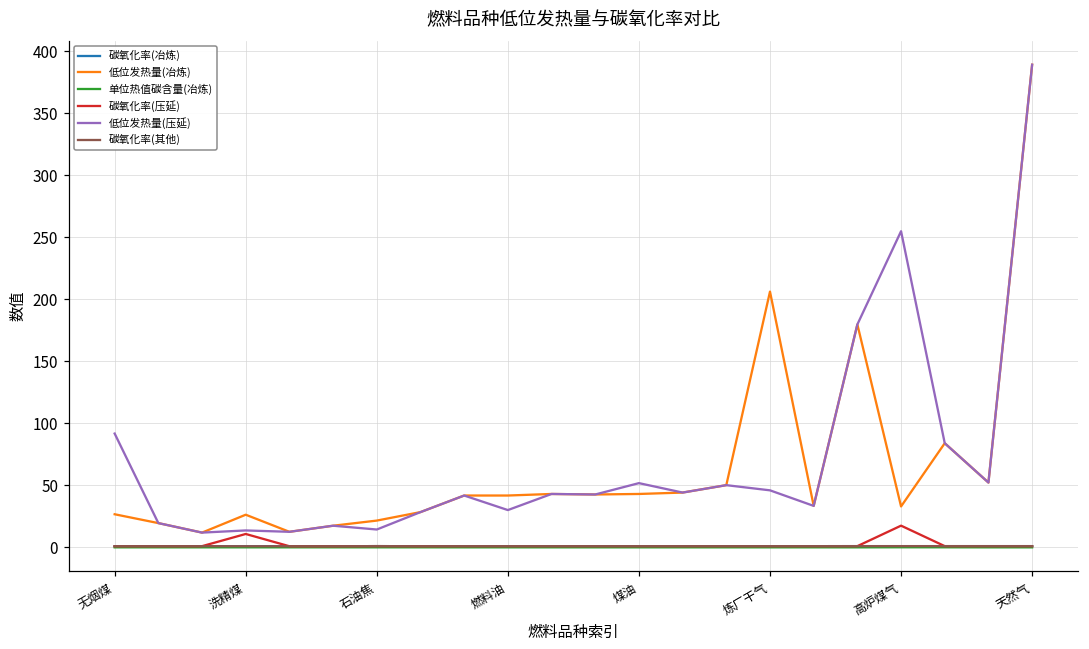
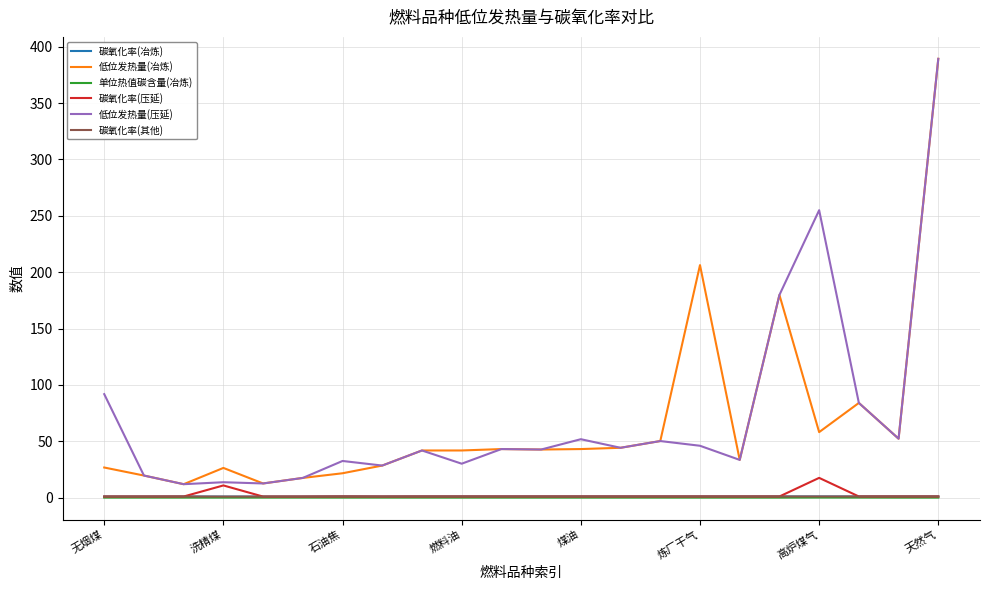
  {
    "低位发热量(冶炼)": {
      "无烟煤": 27,
      "洗精煤": 26,
      "石油焦": 22,
      "燃料油": 42,
      "煤油": 43,
      "炼厂干气": 206,
-     "高炉煤气": 33
+     "高炉煤气": 58
    },
    "碳氧化率(压延)": {
      "洗精煤": 11,
      "高炉煤气": 18
    },
    "低位发热量(压延)": {
      "无烟煤": 92,
      "洗精煤": 14,
-     "石油焦": 14,
+     "石油焦": 33,
      "燃料油": 30,
      "煤油": 52,
      "炼厂干气": 46,
      "高炉煤气": 255
    }
  }
